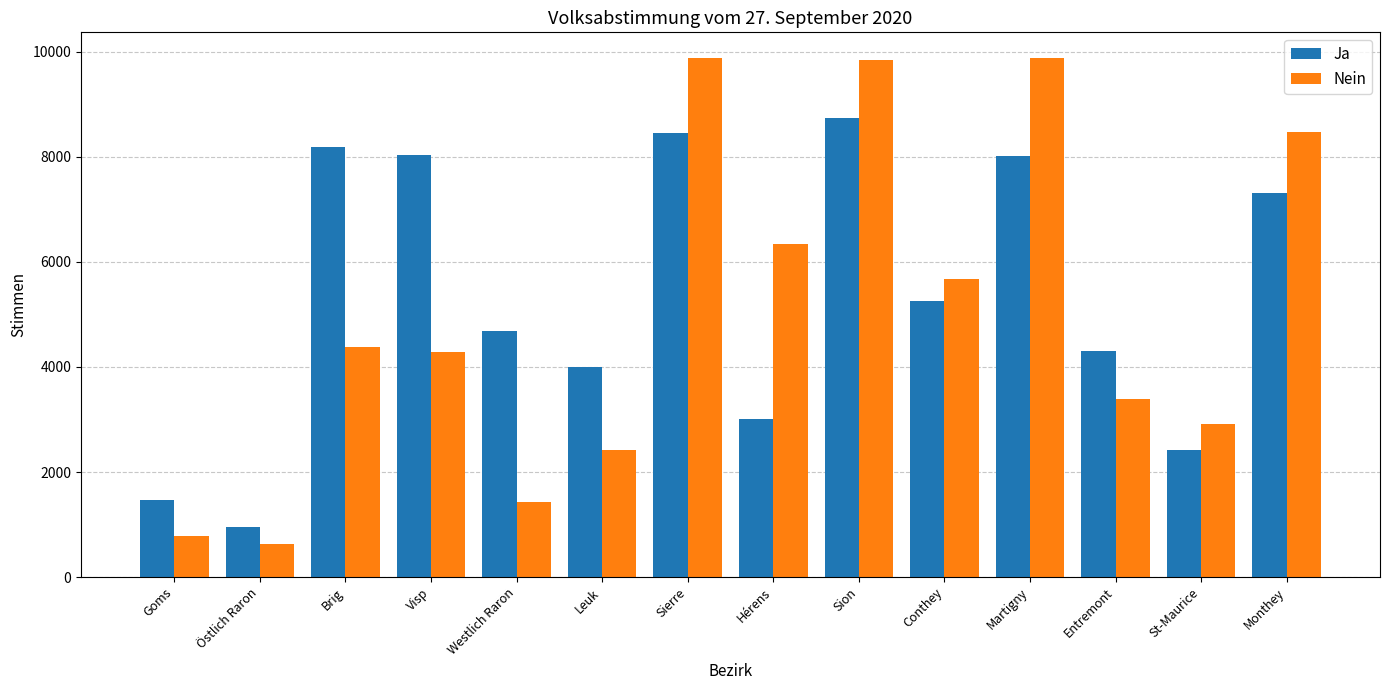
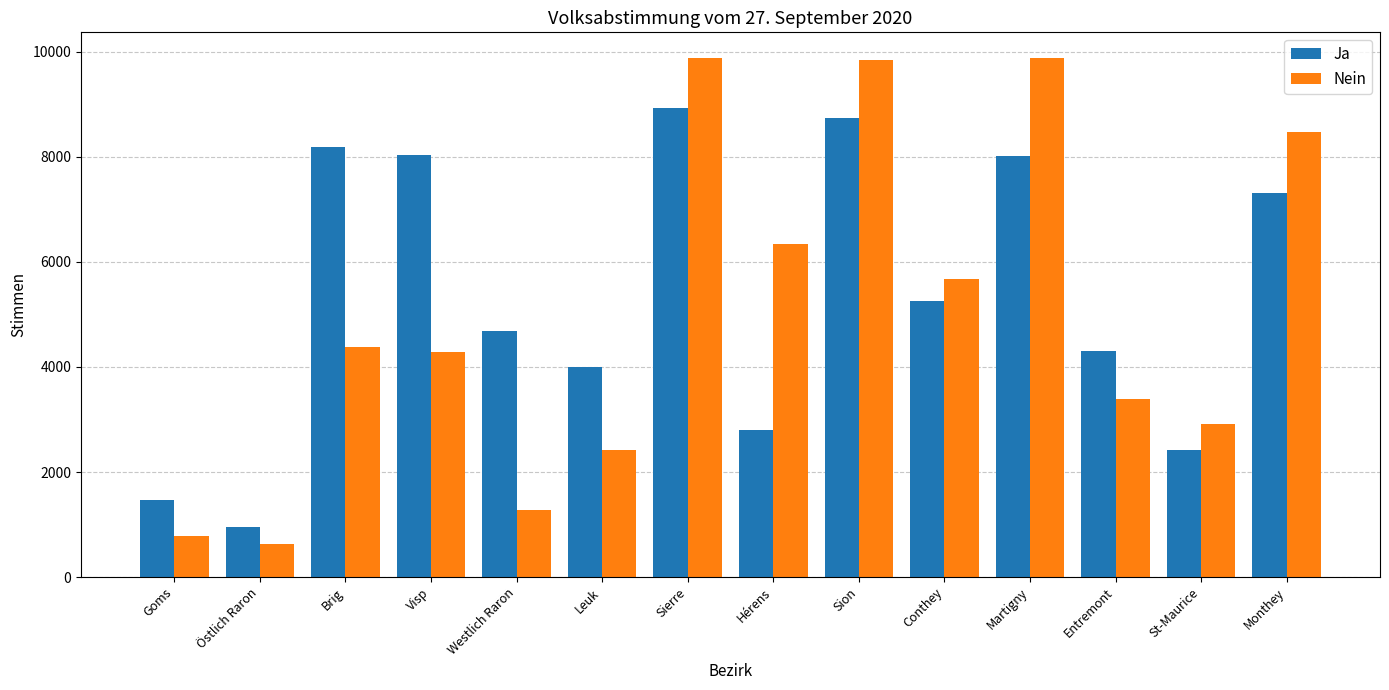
  {
    "Ja": {
      "Goms": 1500,
      "Östlich Raron": 1000,
      "Brig": 8200,
      "Visp": 8000,
      "Westlich Raron": 4700,
      "Leuk": 4000,
-     "Sierre": 8500,
-     "Hérens": 3000,
+     "Sierre": 8900,
+     "Hérens": 2800,
      "Sion": 8700,
      "Conthey": 5300,
      "Martigny": 8000,
      "Entremont": 4300,
      "St-Maurice": 2400,
      "Monthey": 7300
    },
    "Nein": {
      "Goms": 800,
      "Östlich Raron": 600,
      "Brig": 4400,
      "Visp": 4300,
-     "Westlich Raron": 1400,
+     "Westlich Raron": 1300,
      "Leuk": 2400,
      "Sierre": 9900,
      "Hérens": 6300,
      "Sion": 9800,
      "Conthey": 5700,
      "Martigny": 9900,
      "Entremont": 3400,
      "St-Maurice": 2900,
      "Monthey": 8500
    }
  }
